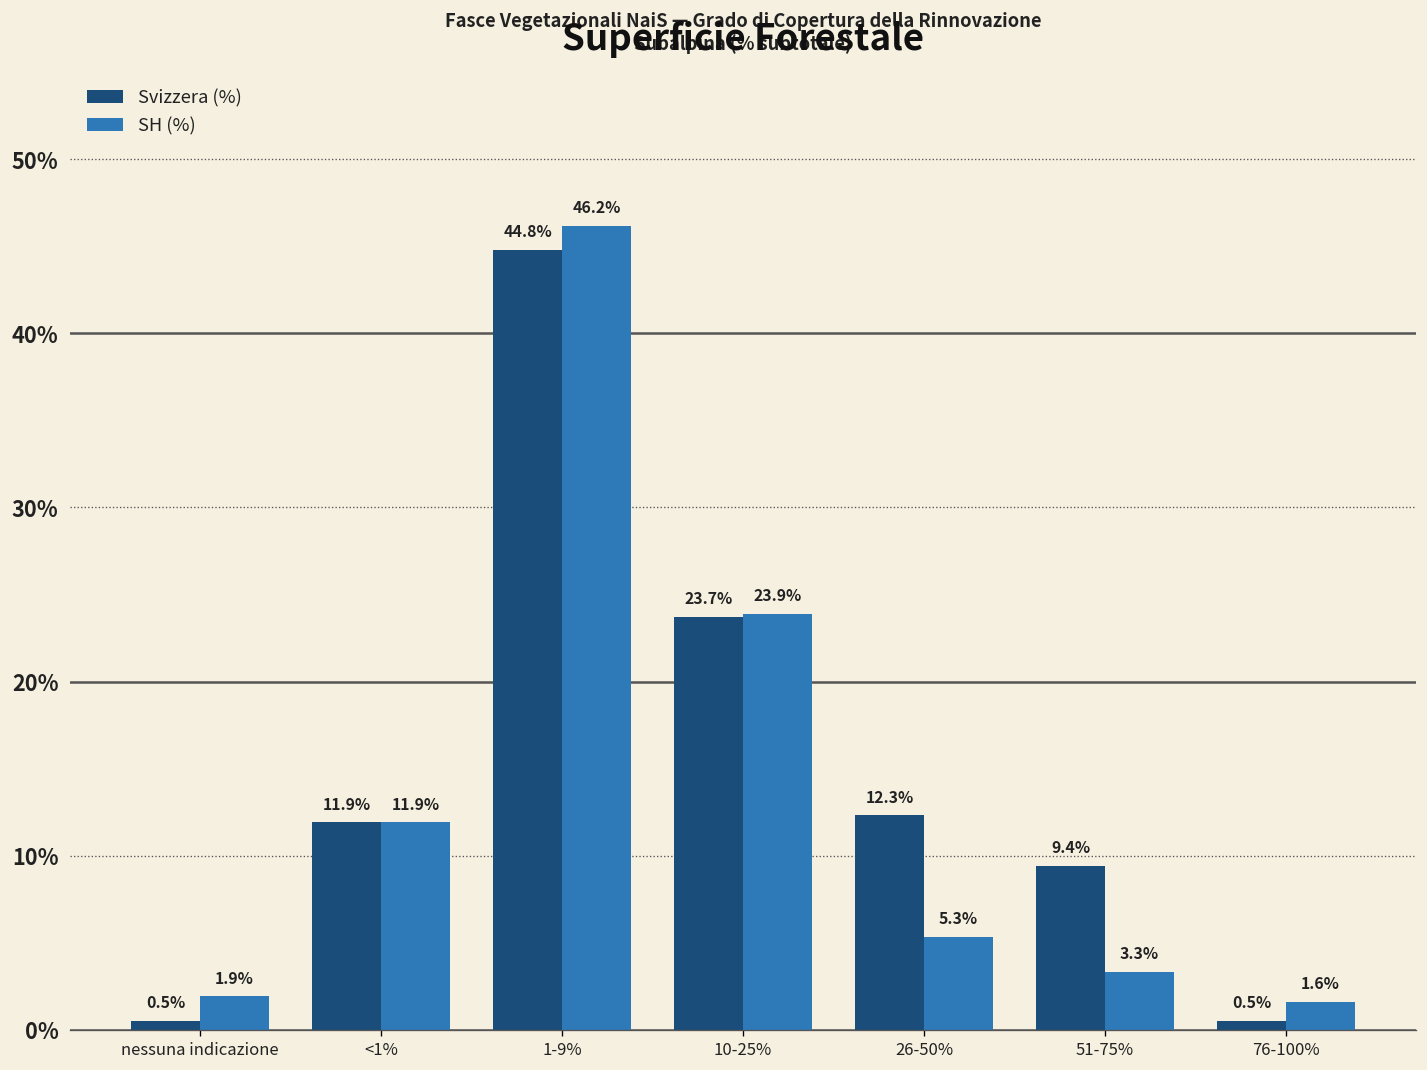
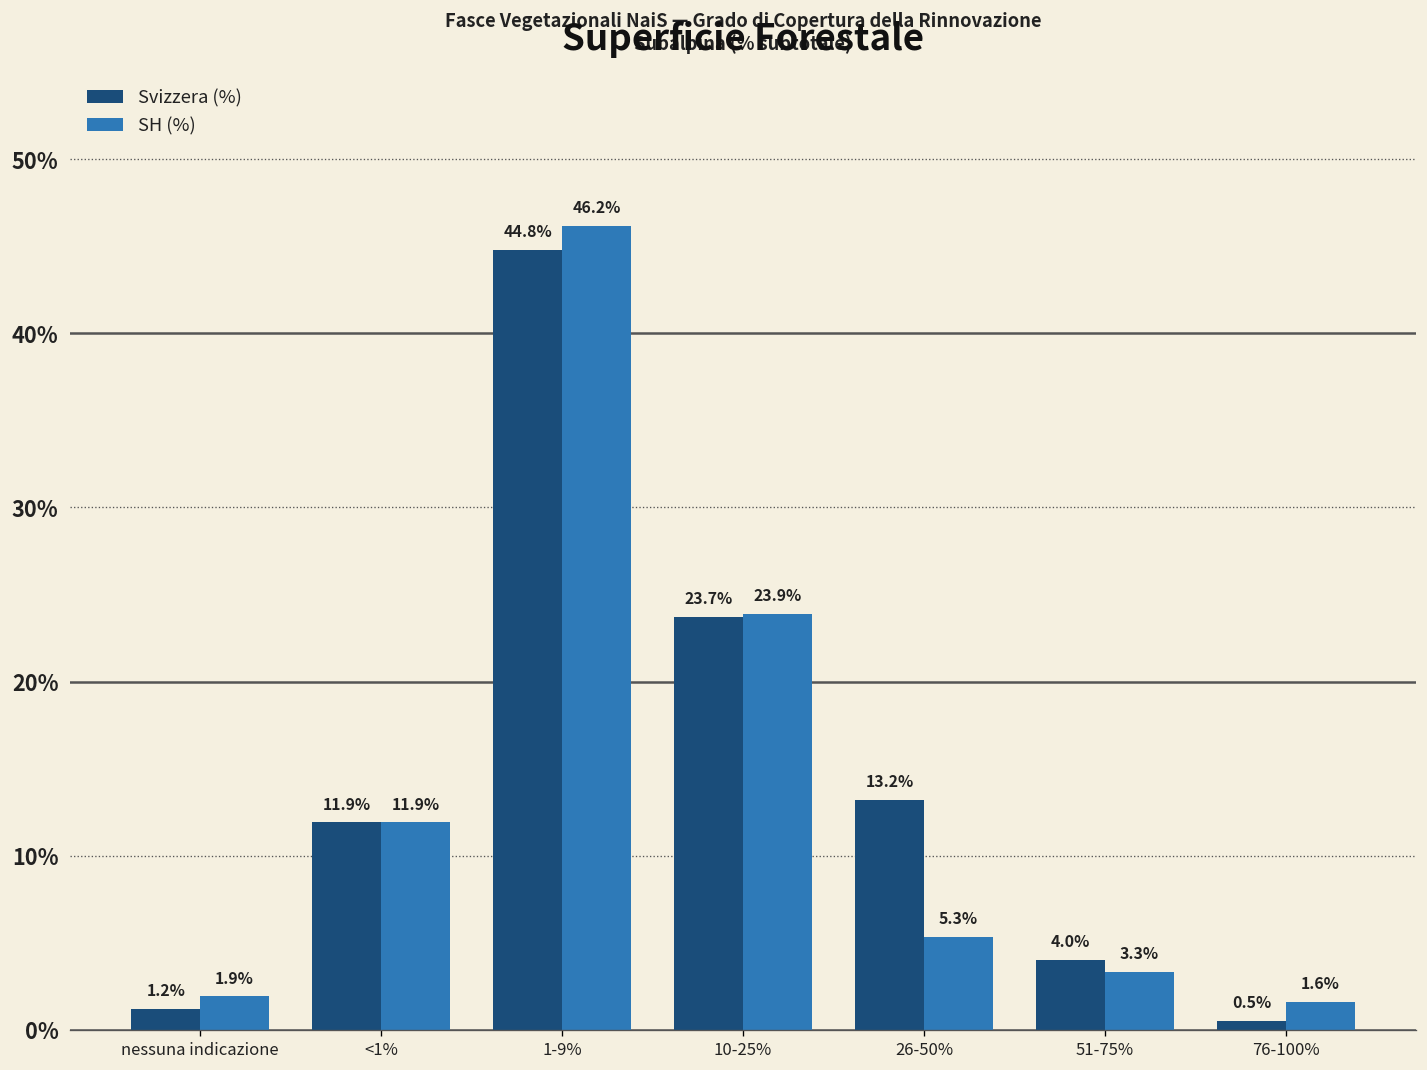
  {
    "Svizzera (%)": {
-     "nessuna indicazione": "0.5%",
+     "nessuna indicazione": "1.2%",
      "<1%": "11.9%",
      "1-9%": "44.8%",
      "10-25%": "23.7%",
-     "26-50%": "12.3%",
-     "51-75%": "9.4%",
+     "26-50%": "13.2%",
+     "51-75%": "4.0%",
      "76-100%": "0.5%"
    },
    "SH (%)": {
      "nessuna indicazione": "1.9%",
      "<1%": "11.9%",
      "1-9%": "46.2%",
      "10-25%": "23.9%",
      "26-50%": "5.3%",
      "51-75%": "3.3%",
      "76-100%": "1.6%"
    }
  }
